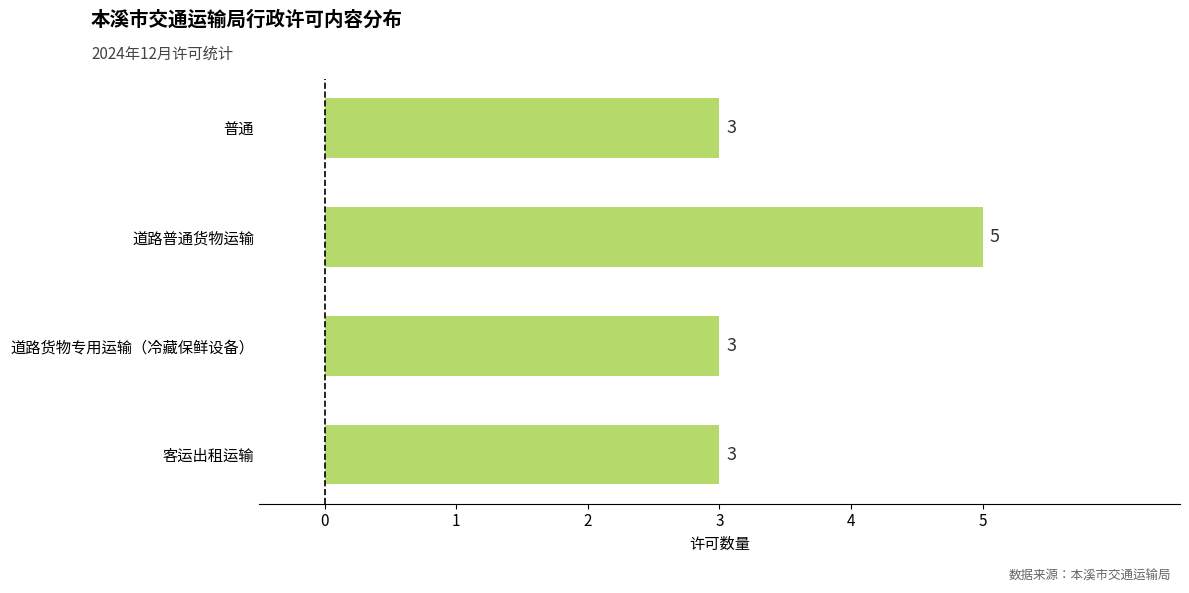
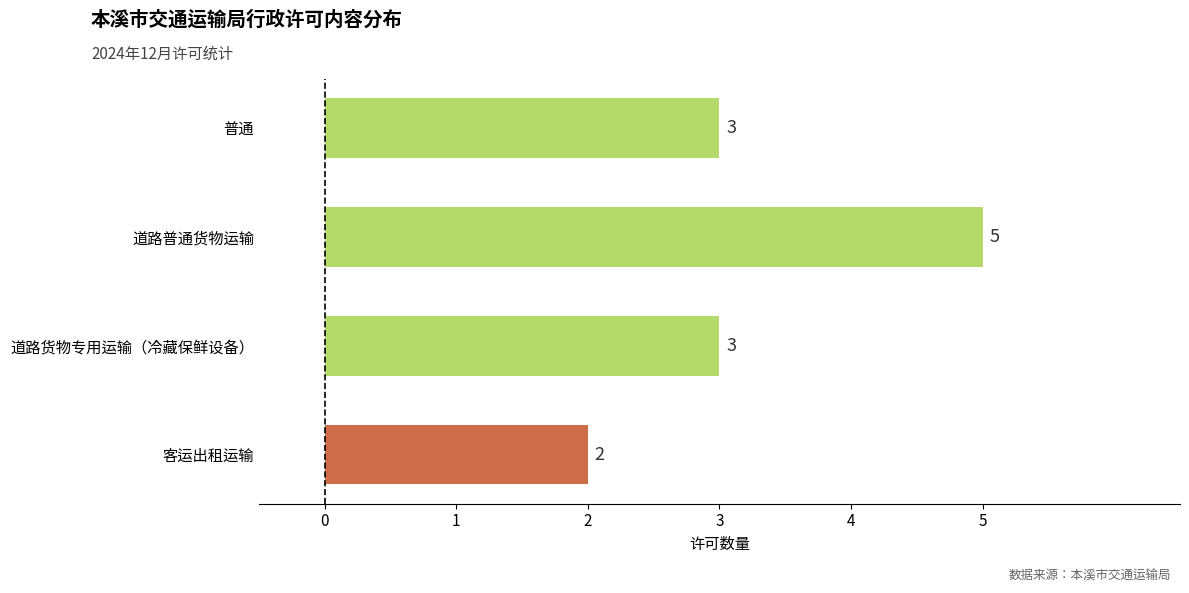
  {
    "普通": 3,
    "道路普通货物运输": 5,
    "道路货物专用运输（冷藏保鲜设备）": 3,
-   "客运出租运输": 3
+   "客运出租运输": 2
  }
